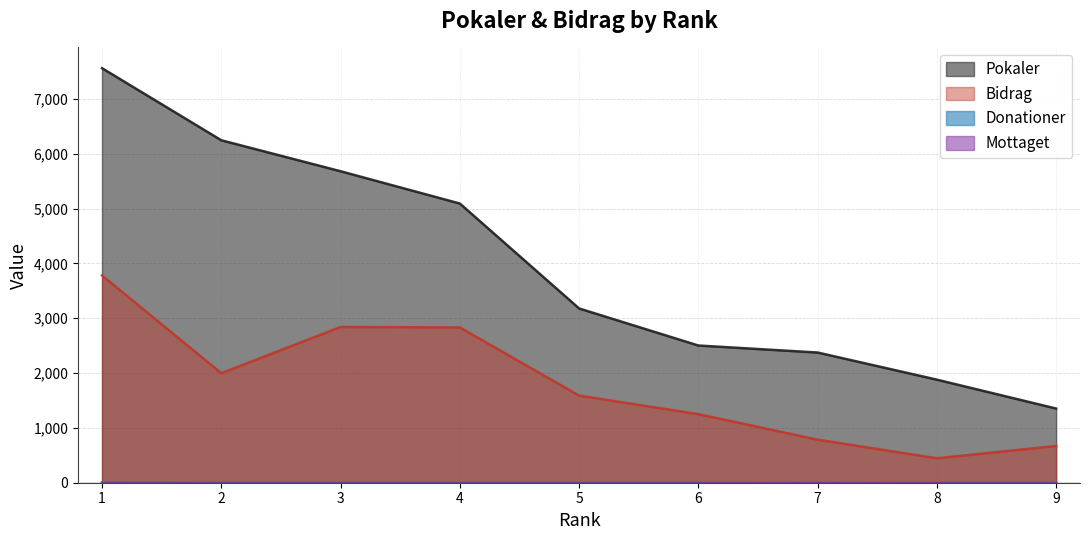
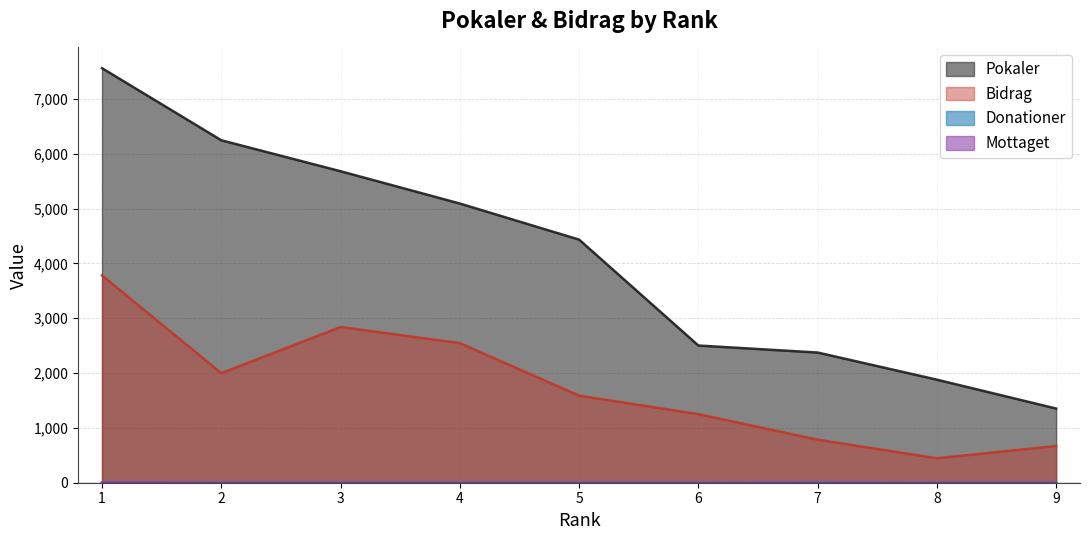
  {
    "Pokaler": {
      "1": "7,600",
      "2": "6,200",
      "3": "5,700",
      "4": "5,100",
-     "5": "3,200",
+     "5": "4,400",
      "6": "2,500",
      "7": "2,400",
      "8": "1,900",
      "9": "1,400"
    },
    "Bidrag": {
      "1": "3,800",
      "2": "2,000",
      "3": "2,800",
-     "4": "2,800",
+     "4": "2,500",
      "5": "1,600",
      "6": "1,300",
      "7": "800",
      "8": "400",
      "9": "700"
    }
  }
